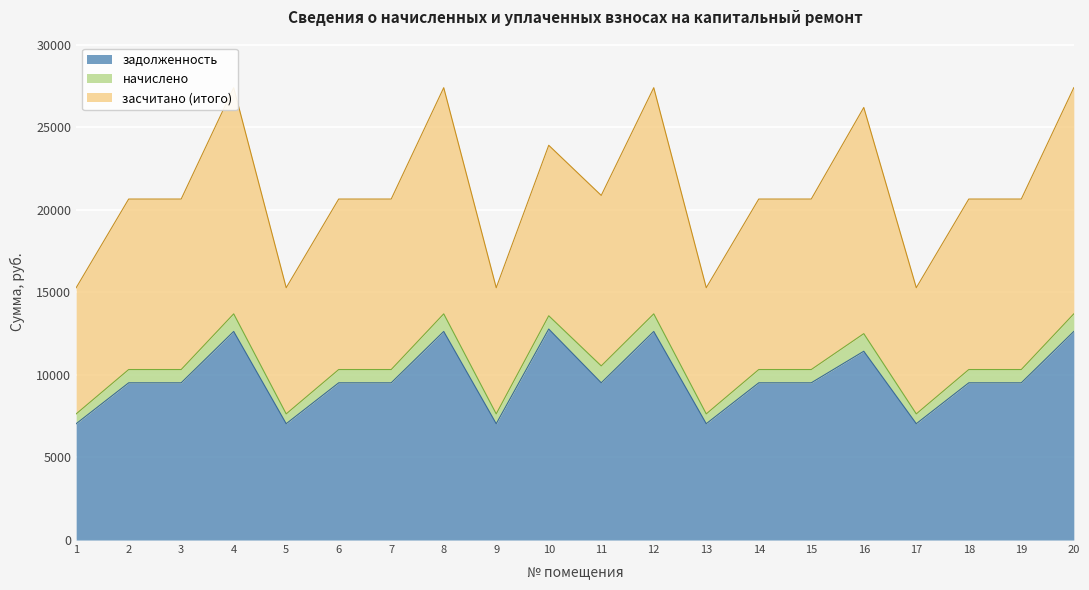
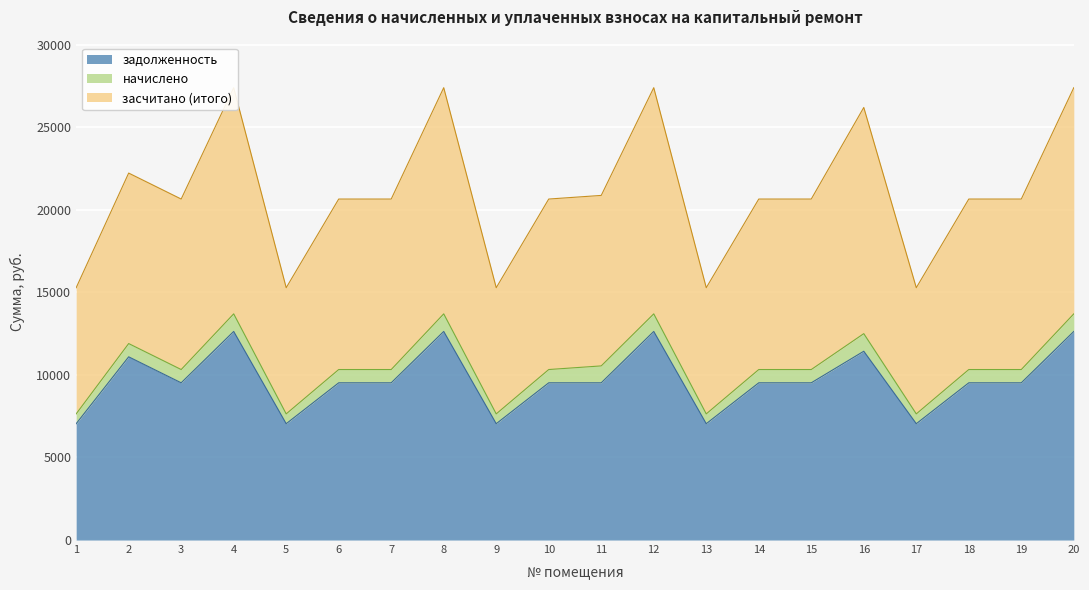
  {
    "задолженность": {
      "1": 7000,
-     "2": 9500,
+     "2": 11100,
      "3": 9500,
      "4": 12600,
      "5": 7000,
      "6": 9500,
      "7": 9500,
      "8": 12600,
      "9": 7000,
-     "10": 12800,
+     "10": 9500,
      "11": 9500,
      "12": 12600,
      "13": 7000,
      "14": 9500,
      "15": 9500,
      "16": 11400,
      "17": 7000,
      "18": 9500,
      "19": 9500,
      "20": 12600
    },
    "начислено": {
      "1": 600,
      "2": 800,
      "3": 800,
      "4": 1100,
      "5": 600,
      "6": 800,
      "7": 800,
      "8": 1100,
      "9": 600,
      "10": 800,
      "11": 1000,
      "12": 1100,
      "13": 600,
      "14": 800,
      "15": 800,
      "16": 1100,
      "17": 600,
      "18": 800,
      "19": 800,
      "20": 1100
    },
    "засчитано (итого)": {
      "1": 7600,
      "2": 10300,
      "3": 10300,
      "5": 7600,
      "6": 10300,
      "7": 10300,
      "8": 13700,
      "9": 7600,
      "10": 10300,
      "11": 10300,
      "12": 13700,
      "13": 7600,
      "14": 10300,
      "15": 10300,
      "16": 13700,
      "17": 7600,
      "18": 10300,
      "19": 10300,
      "20": 13700
    }
  }
